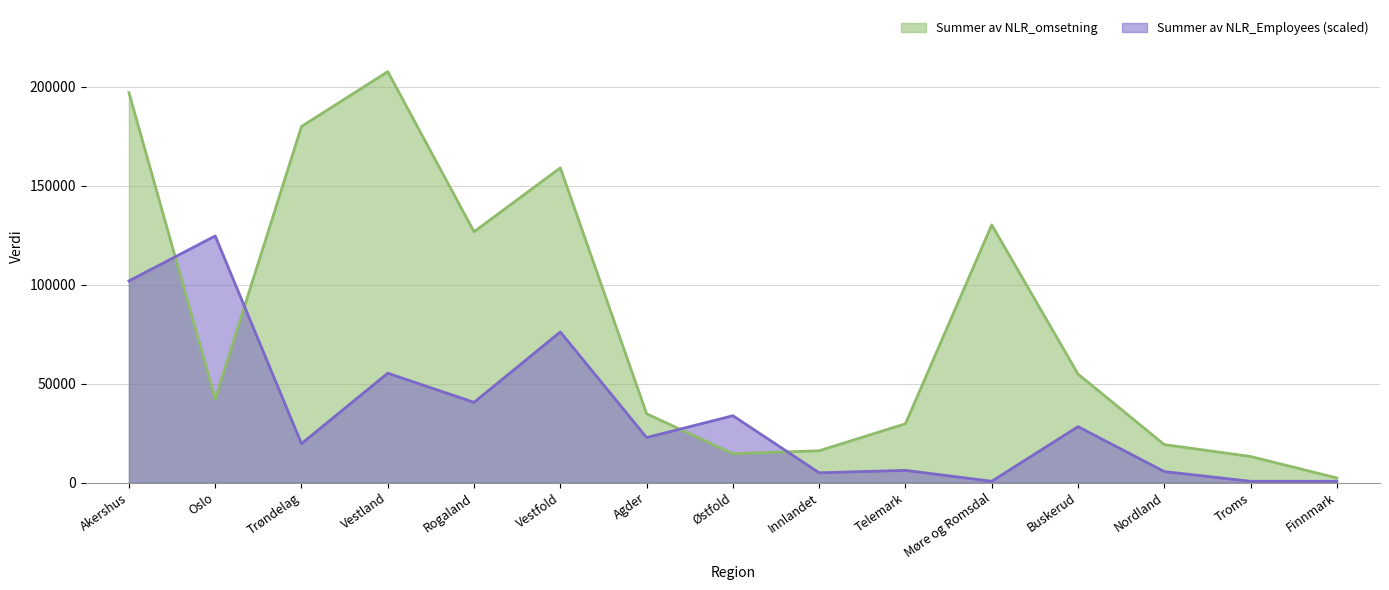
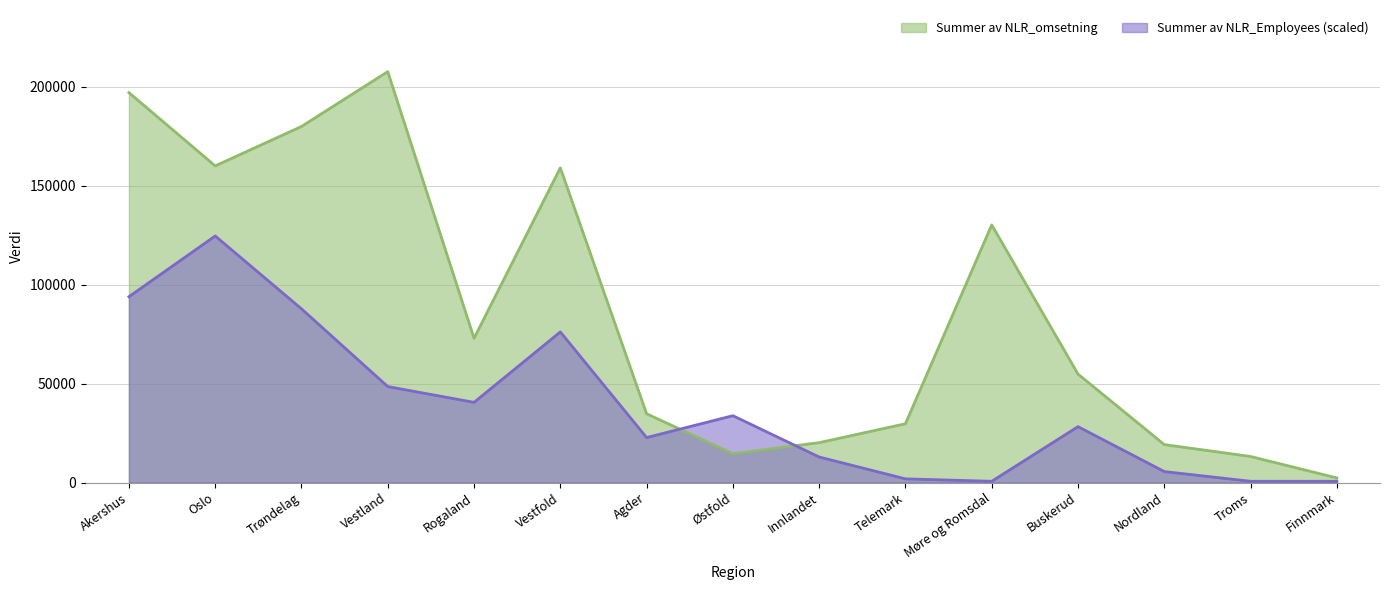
  {
    "Summer av NLR_omsetning": {
      "Akershus": 197000,
-     "Oslo": 42000,
+     "Oslo": 160000,
      "Trøndelag": 180000,
      "Vestland": 208000,
-     "Rogaland": 127000,
+     "Rogaland": 73000,
      "Vestfold": 159000,
      "Agder": 35000,
      "Østfold": 15000,
-     "Innlandet": 16000,
+     "Innlandet": 20000,
      "Telemark": 30000,
      "Møre og Romsdal": 130000,
      "Buskerud": 55000,
      "Nordland": 19000,
      "Troms": 13000,
      "Finnmark": 2000
    },
    "Summer av NLR_Employees (scaled)": {
-     "Akershus": 102000,
+     "Akershus": 94000,
      "Oslo": 125000,
-     "Trøndelag": 20000,
-     "Vestland": 55000,
+     "Trøndelag": 88000,
+     "Vestland": 48000,
      "Rogaland": 40000,
      "Vestfold": 76000,
      "Agder": 23000,
      "Østfold": 34000,
-     "Innlandet": 5000,
-     "Telemark": 6000,
+     "Innlandet": 13000,
+     "Telemark": 2000,
      "Møre og Romsdal": 1000,
      "Buskerud": 28000,
      "Nordland": 6000,
      "Troms": 1000,
      "Finnmark": 1000
    }
  }
